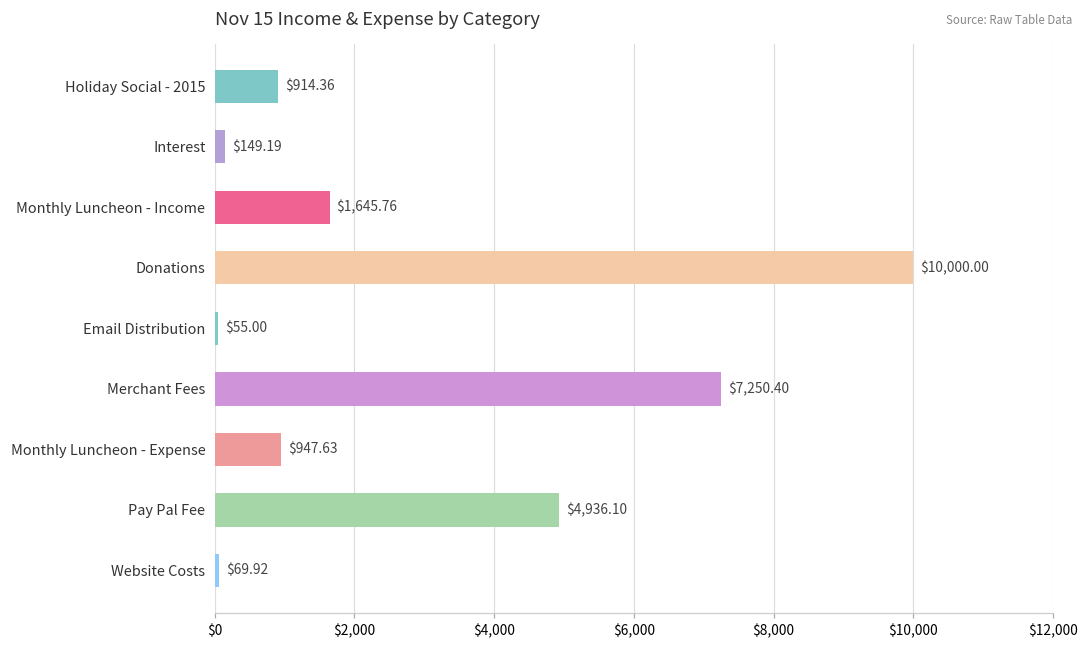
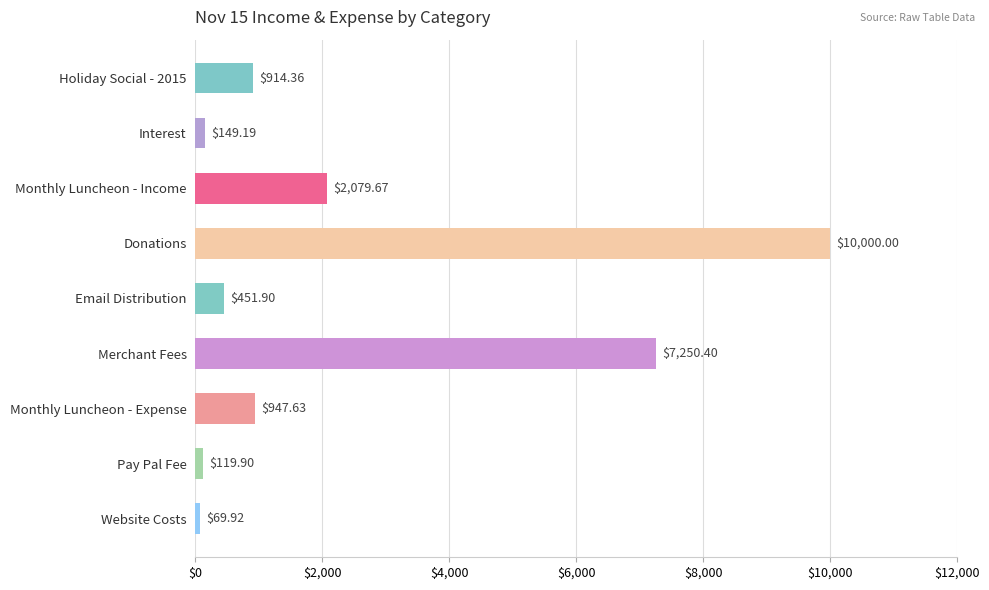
  {
    "Holiday Social - 2015": "$914.36",
    "Interest": "$149.19",
-   "Monthly Luncheon - Income": "$1,645.76",
+   "Monthly Luncheon - Income": "$2,079.67",
    "Donations": "$10,000.00",
-   "Email Distribution": "$55.00",
+   "Email Distribution": "$451.90",
    "Merchant Fees": "$7,250.40",
    "Monthly Luncheon - Expense": "$947.63",
-   "Pay Pal Fee": "$4,936.10",
+   "Pay Pal Fee": "$119.90",
    "Website Costs": "$69.92"
  }
